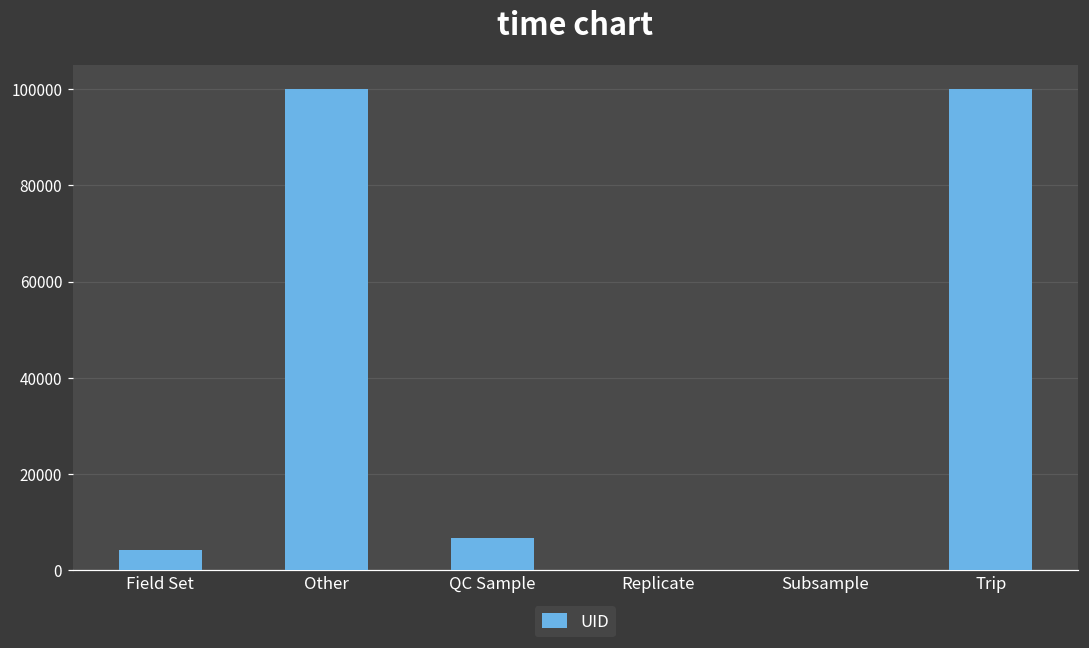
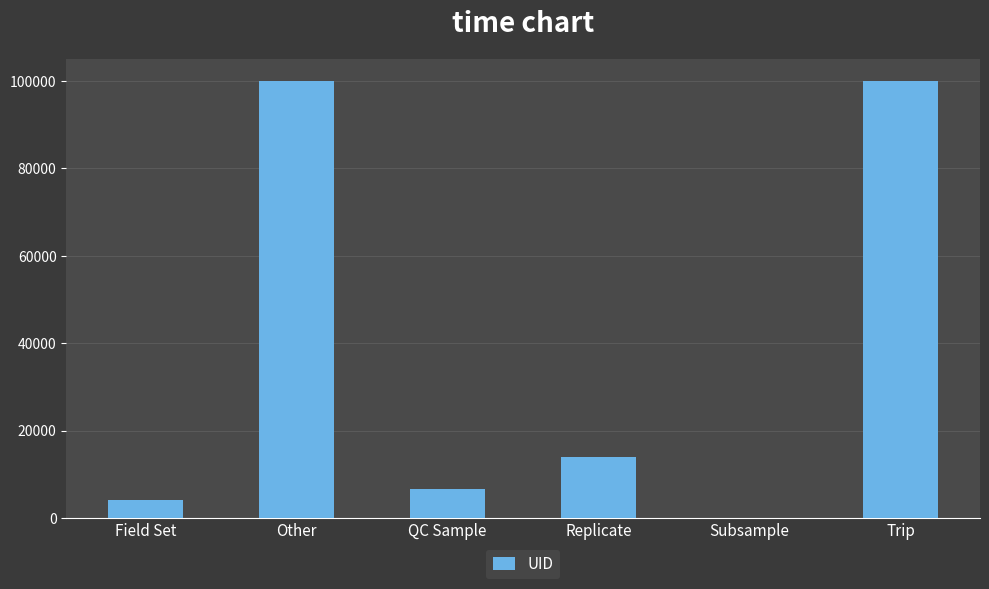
  {
    "Field Set": 4000,
    "Other": 100000,
    "QC Sample": 7000,
-   "Replicate": 0,
+   "Replicate": 14000,
    "Trip": 100000
  }
